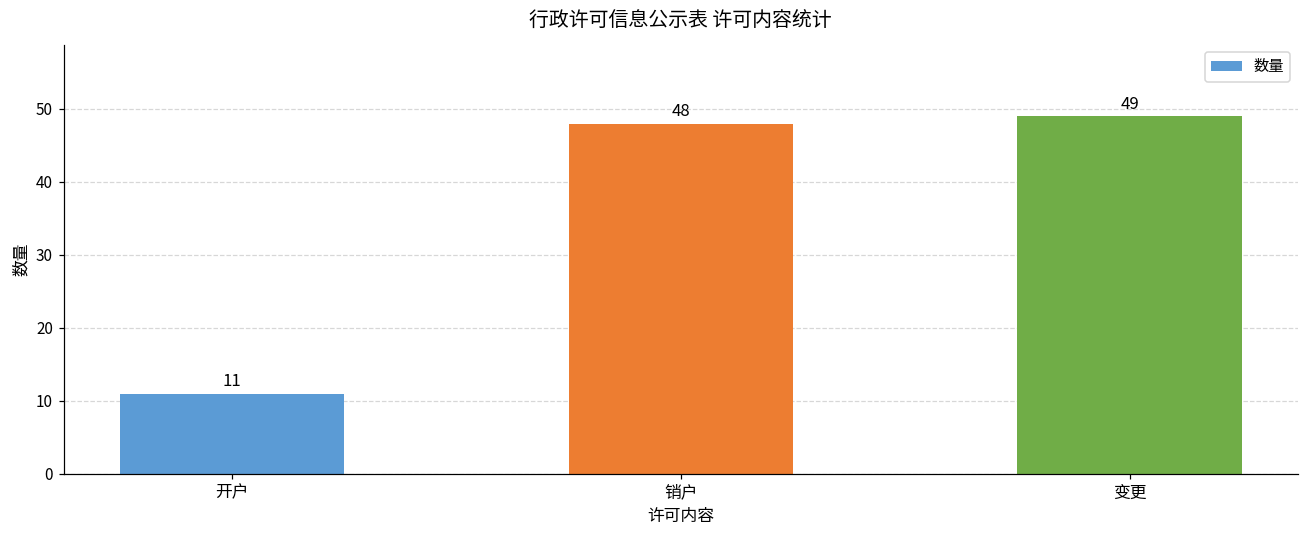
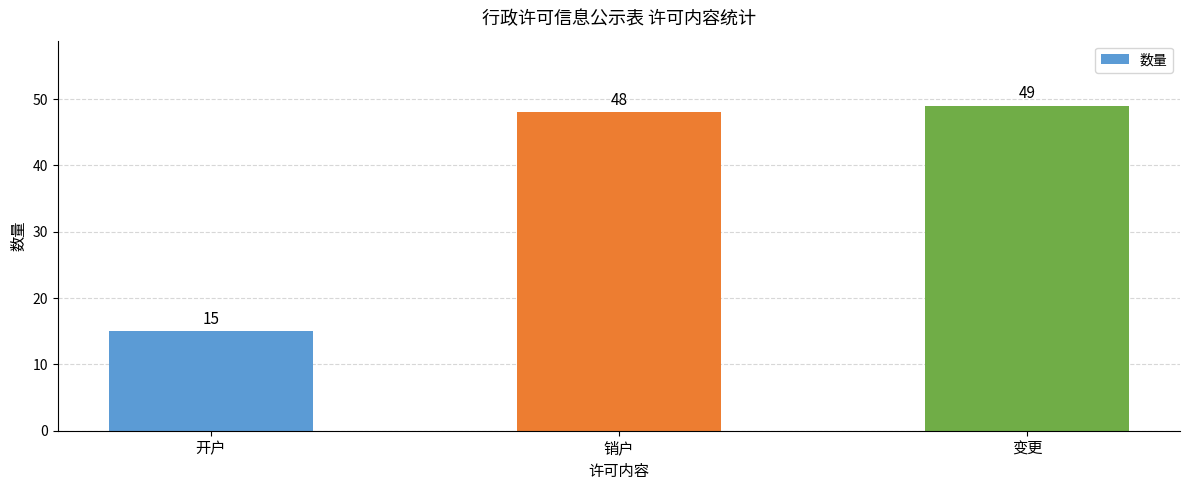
  {
-   "开户": 11,
+   "开户": 15,
    "销户": 48,
    "变更": 49
  }
